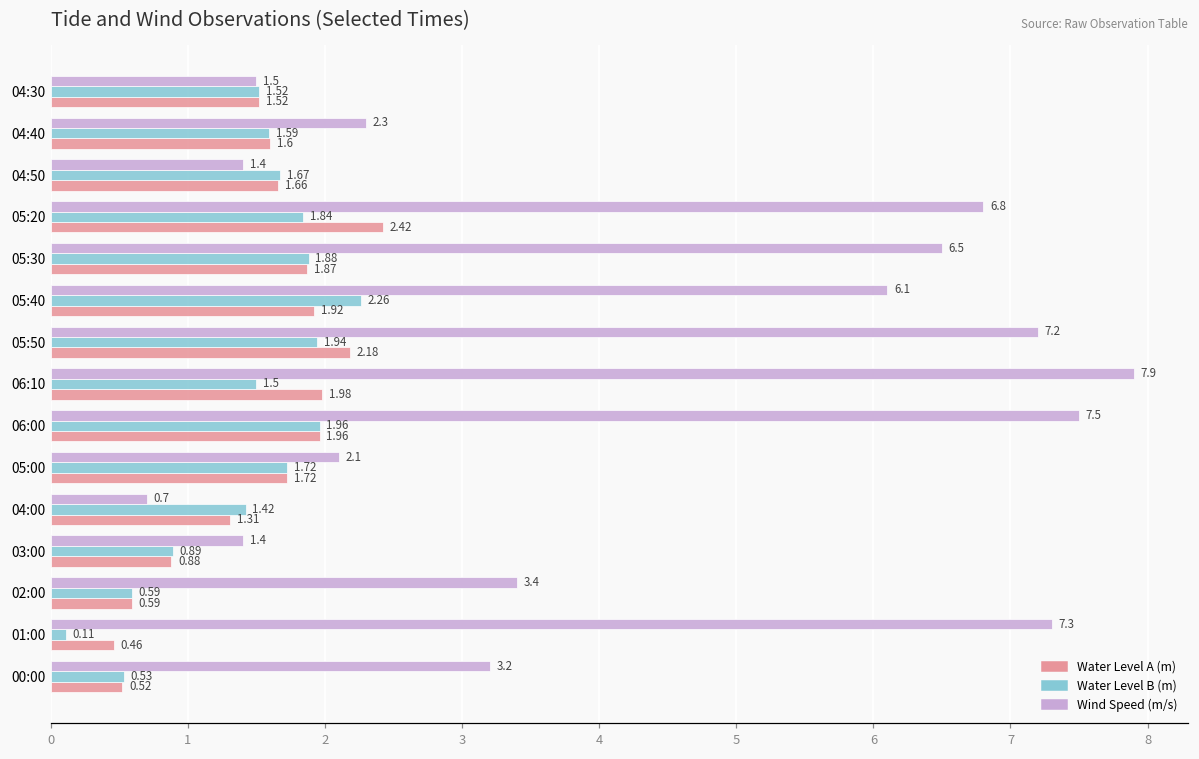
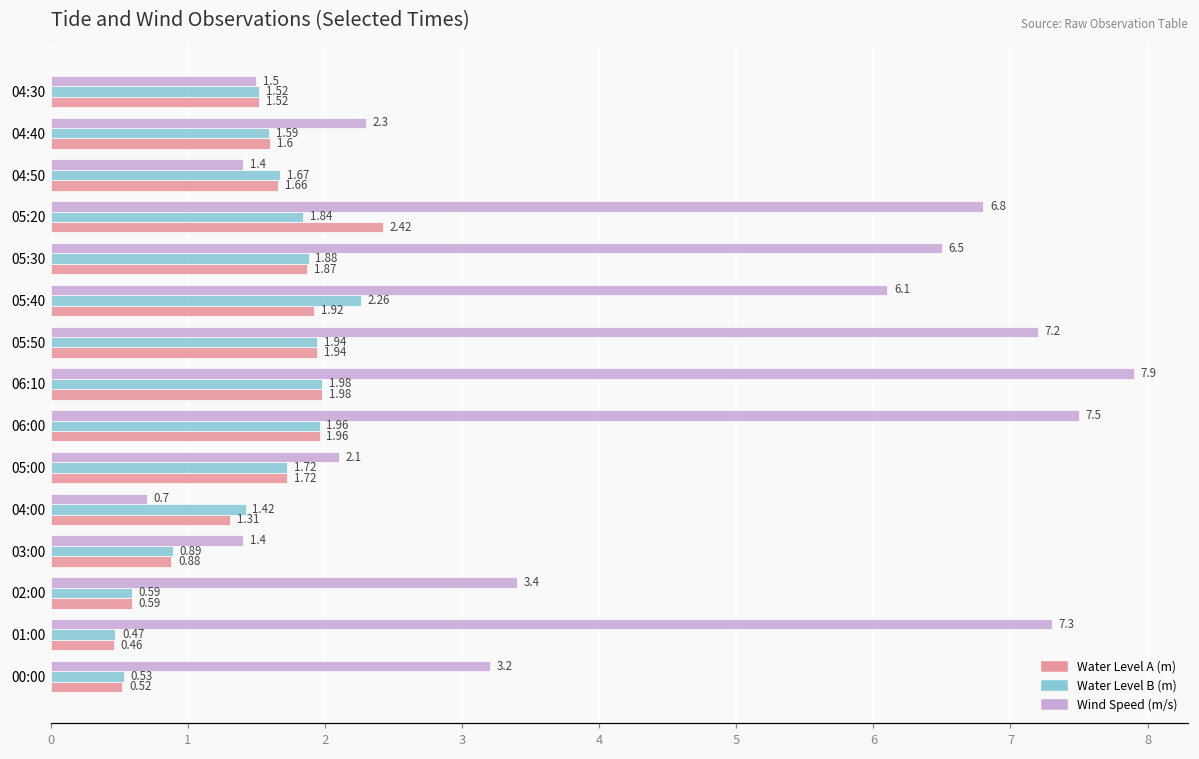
  {
    "Water Level A (m)": {
      "04:30": 1.52,
      "04:40": 1.6,
      "04:50": 1.66,
      "05:20": 2.42,
      "05:30": 1.87,
      "05:40": 1.92,
-     "05:50": 2.18,
+     "05:50": 1.94,
      "06:10": 1.98,
      "06:00": 1.96,
      "05:00": 1.72,
      "04:00": 1.31,
      "03:00": 0.88,
      "02:00": 0.59,
      "01:00": 0.46,
      "00:00": 0.52
    },
    "Water Level B (m)": {
      "04:30": 1.5,
      "04:40": 1.59,
      "04:50": 1.67,
      "05:20": 1.84,
      "05:30": 1.88,
      "05:40": 2.26,
      "05:50": 1.94,
-     "06:10": 1.5,
+     "06:10": 1.98,
      "06:00": 1.96,
      "05:00": 1.72,
      "04:00": 1.42,
      "03:00": 0.89,
      "02:00": 0.59,
-     "01:00": 0.11,
+     "01:00": 0.47,
      "00:00": 0.53
    },
    "Wind Speed (m/s)": {
      "04:30": 1.5,
      "04:40": 2.3,
      "04:50": 1.4,
      "05:20": 6.8,
      "05:30": 6.5,
      "05:40": 6.1,
      "05:50": 7.2,
      "06:10": 7.9,
      "06:00": 7.5,
      "05:00": 2.1,
      "04:00": 0.7,
      "03:00": 1.4,
      "02:00": 3.4,
      "01:00": 7.3,
      "00:00": 3.2
    }
  }
